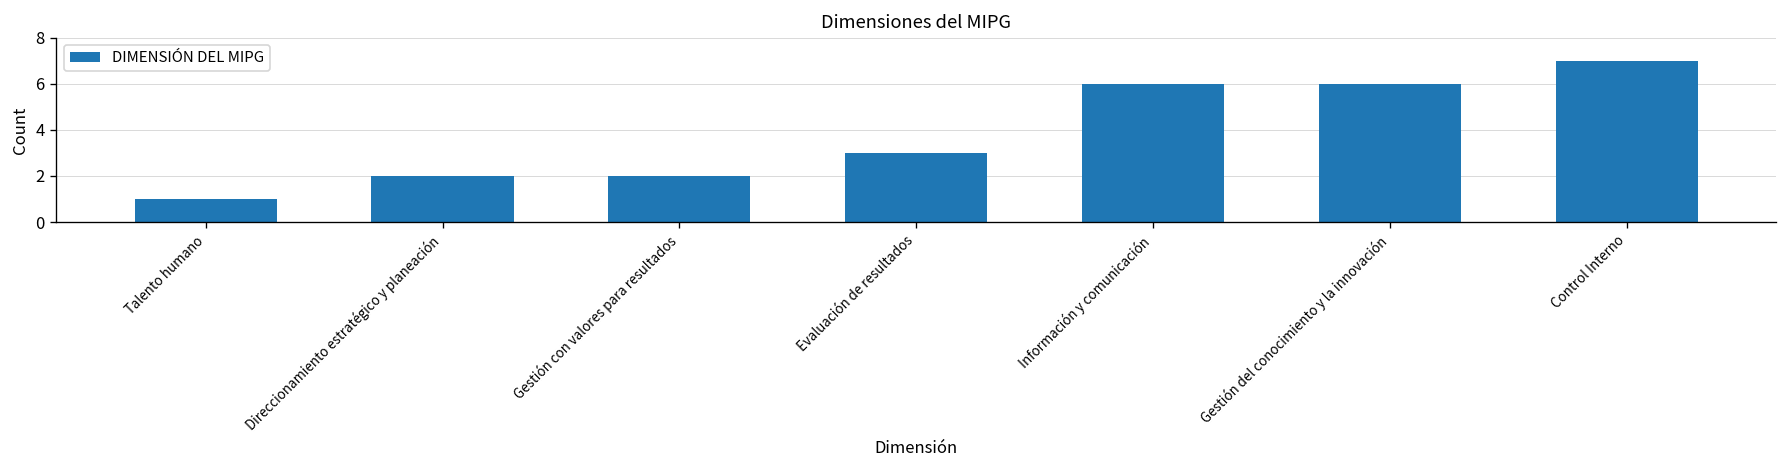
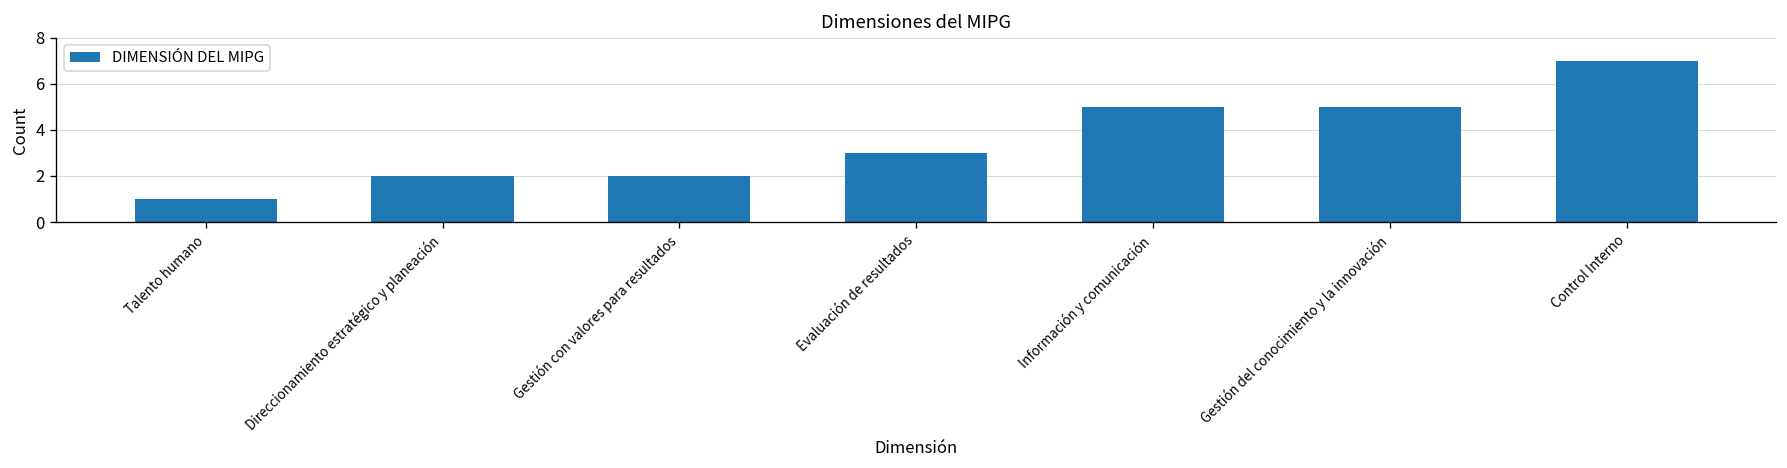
  {
    "Talento humano": 1,
    "Direccionamiento estratégico y planeación": 2,
    "Gestión con valores para resultados": 2,
    "Evaluación de resultados": 3,
-   "Información y comunicación": 6,
-   "Gestión del conocimiento y la innovación": 6,
+   "Información y comunicación": 5,
+   "Gestión del conocimiento y la innovación": 5,
    "Control Interno": 7
  }
